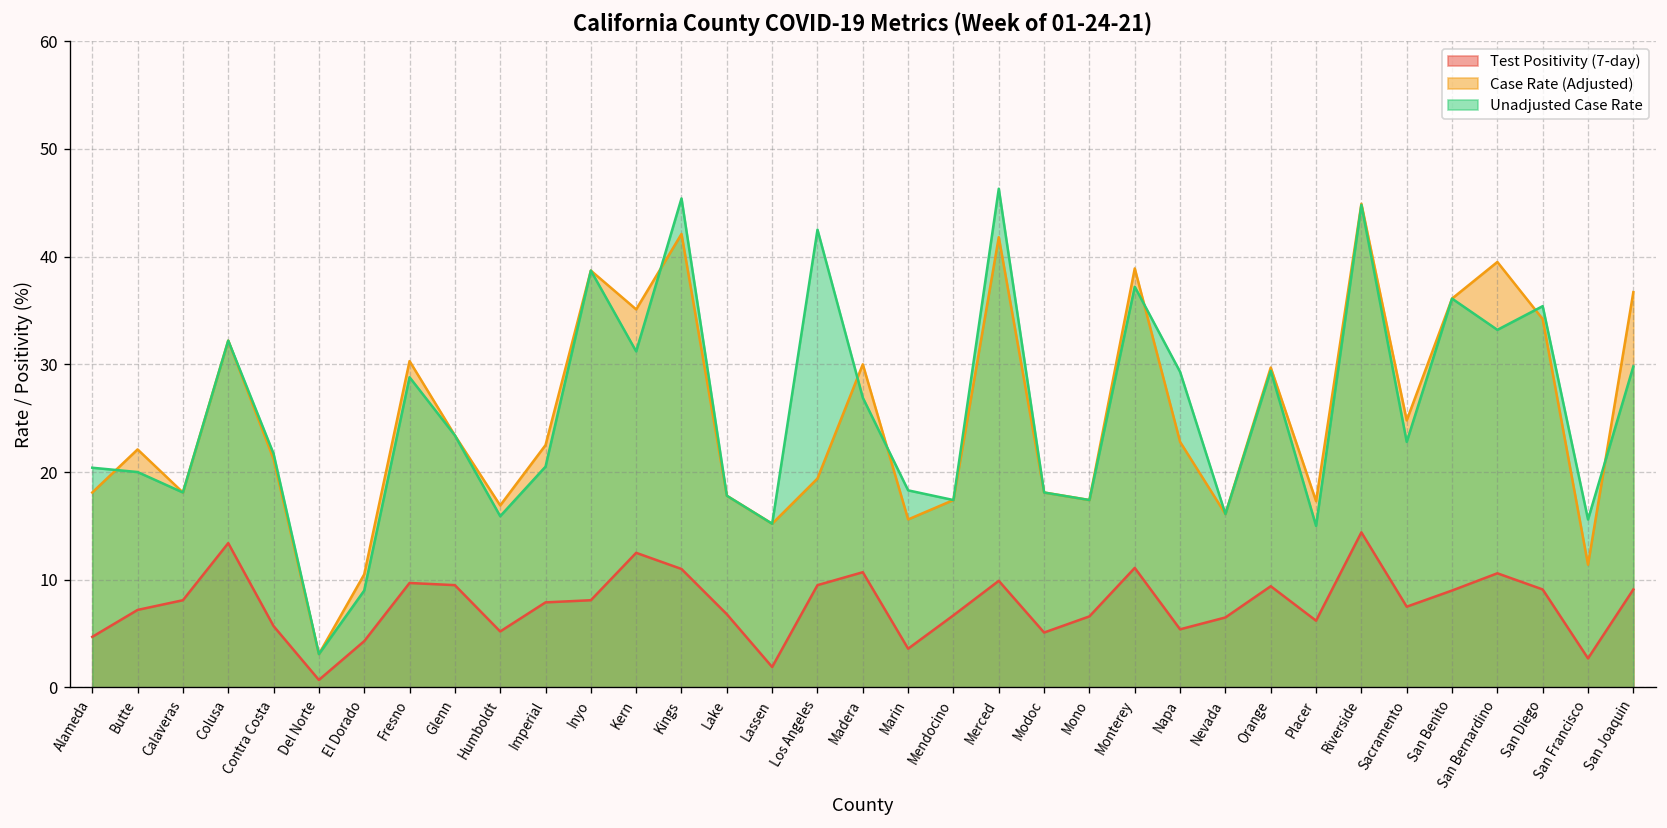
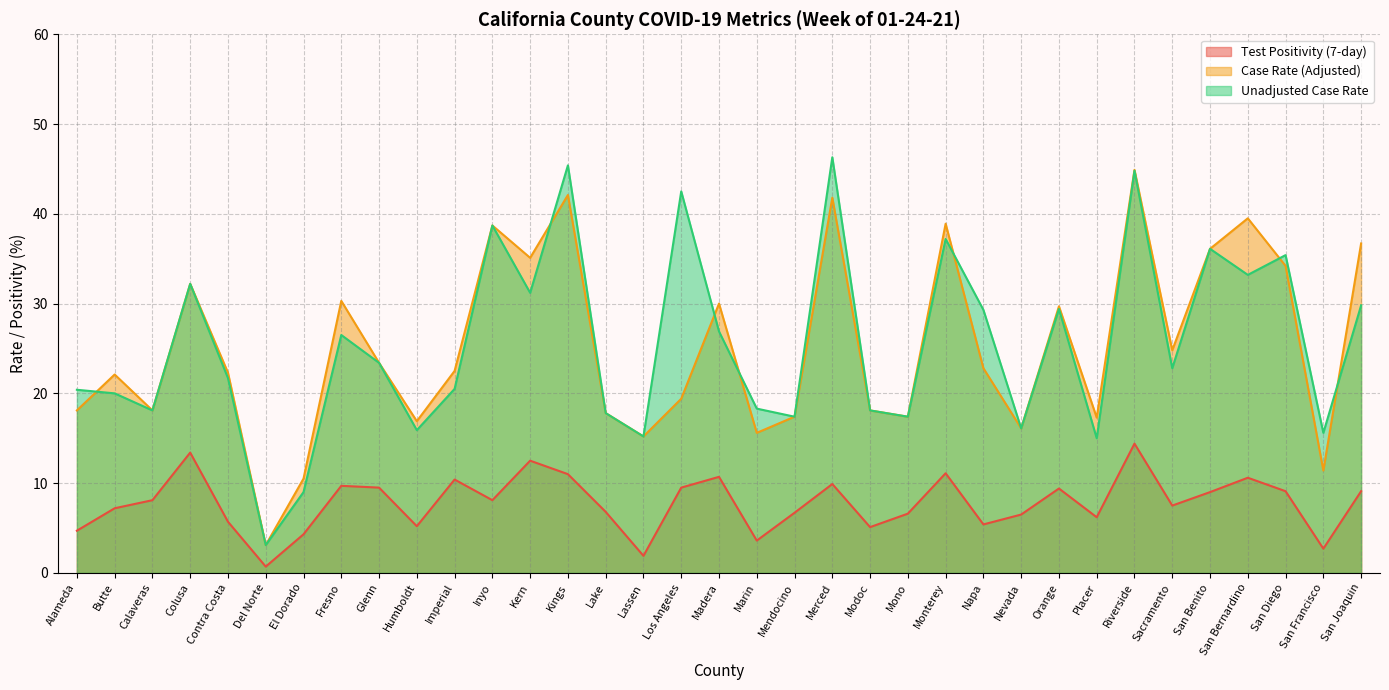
  {
    "Test Positivity (7-day)": {
      "Alameda": 5,
      "Butte": 7,
      "Calaveras": 8,
      "Colusa": 13,
      "Contra Costa": 6,
      "Del Norte": 1,
      "El Dorado": 4,
      "Fresno": 10,
      "Glenn": 10,
      "Humboldt": 5,
-     "Imperial": 8,
+     "Imperial": 10,
      "Inyo": 8,
      "Kern": 13,
      "Kings": 11,
      "Lake": 7,
      "Lassen": 2,
      "Los Angeles": 10,
      "Madera": 11,
      "Marin": 4,
      "Mendocino": 7,
      "Merced": 10,
      "Modoc": 5,
      "Mono": 7,
      "Monterey": 11,
      "Napa": 5,
      "Nevada": 7,
      "Orange": 9,
      "Placer": 6,
      "Riverside": 14,
      "Sacramento": 8,
      "San Benito": 9,
      "San Bernardino": 11,
      "San Diego": 9,
      "San Francisco": 3,
      "San Joaquin": 9
    },
    "Case Rate (Adjusted)": {
      "Alameda": 18,
      "Butte": 22,
-     "Contra Costa": 21,
+     "Contra Costa": 22,
      "El Dorado": 11,
      "Fresno": 30,
      "Humboldt": 17,
      "Imperial": 23,
      "Kern": 35,
      "Kings": 42,
      "Los Angeles": 19,
      "Madera": 30,
      "Marin": 16,
      "Merced": 42,
      "Monterey": 39,
      "Napa": 23,
      "Orange": 30,
      "Placer": 17,
      "Sacramento": 25,
      "San Bernardino": 40,
      "San Diego": 34,
      "San Francisco": 11,
      "San Joaquin": 37
    },
    "Unadjusted Case Rate": {
      "Alameda": 20,
      "Butte": 20,
      "Contra Costa": 22,
      "El Dorado": 9,
-     "Fresno": 29,
+     "Fresno": 27,
      "Humboldt": 16,
      "Imperial": 21,
      "Kern": 31,
      "Kings": 45,
      "Los Angeles": 43,
      "Madera": 27,
      "Marin": 18,
      "Merced": 46,
      "Monterey": 37,
      "Napa": 29,
      "Orange": 29,
      "Placer": 15,
      "Sacramento": 23,
      "San Bernardino": 33,
      "San Diego": 35,
      "San Francisco": 16,
      "San Joaquin": 30
    }
  }
